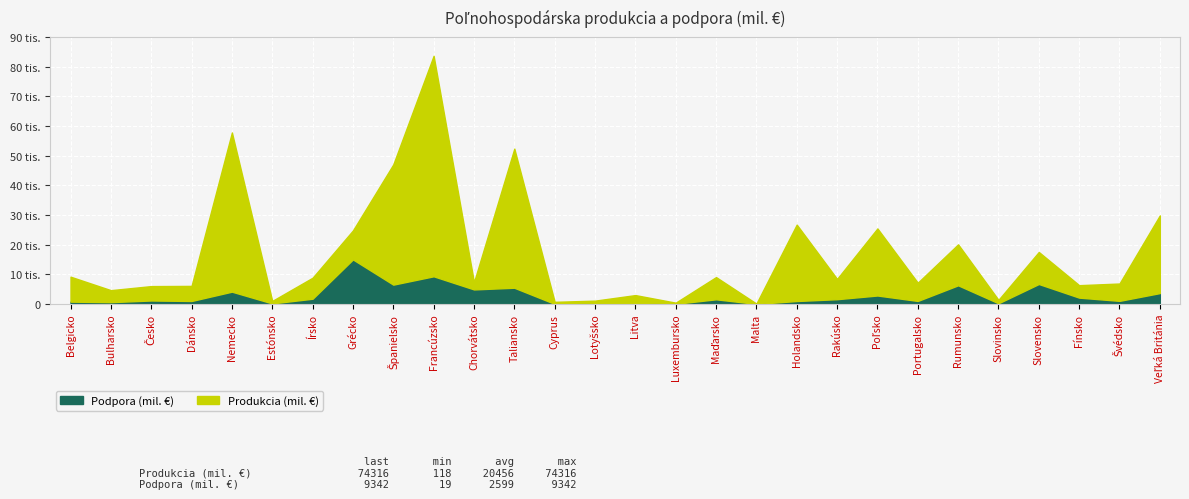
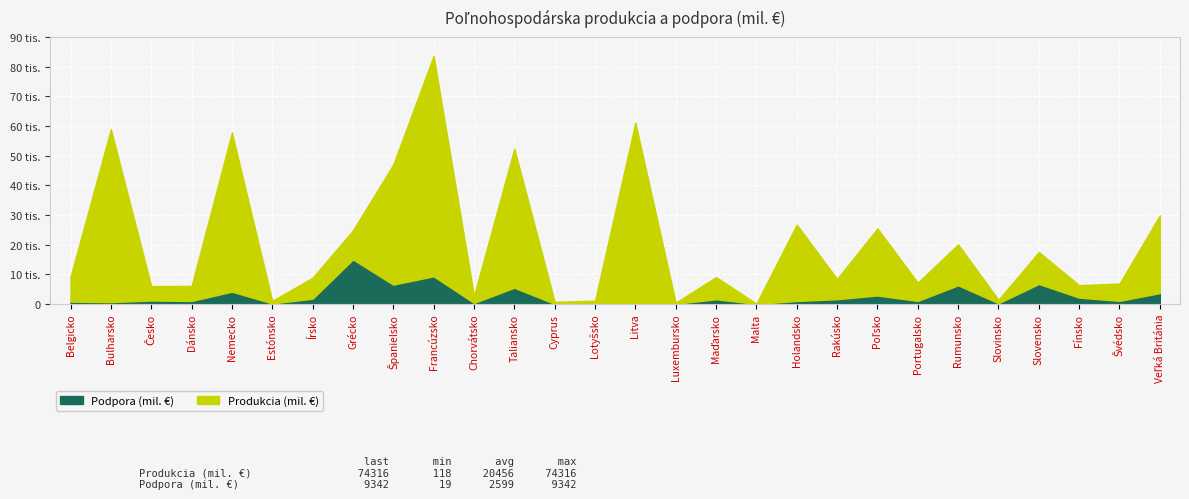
  {
    "Podpora (mil. €)": {
-     "Chorvátsko": "5 tis."
+     "Chorvátsko": "0 tis."
    },
    "Produkcia (mil. €)": {
      "Belgicko": "8 tis.",
-     "Bulharsko": "4 tis.",
+     "Bulharsko": "58 tis.",
      "Česko": "5 tis.",
      "Dánsko": "5 tis.",
      "Nemecko": "54 tis.",
      "Írsko": "7 tis.",
      "Grécko": "10 tis.",
      "Španielsko": "41 tis.",
      "Francúzsko": "74 tis.",
      "Chorvátsko": "2 tis.",
      "Taliansko": "47 tis.",
      "Lotyšsko": "1 tis.",
-     "Litva": "3 tis.",
+     "Litva": "61 tis.",
      "Maďarsko": "7 tis.",
      "Holandsko": "26 tis.",
      "Rakúsko": "7 tis.",
      "Poľsko": "23 tis.",
      "Portugalsko": "6 tis.",
      "Rumunsko": "14 tis.",
      "Slovinsko": "1 tis.",
      "Slovensko": "11 tis.",
      "Fínsko": "4 tis.",
      "Švédsko": "6 tis.",
      "Veľká Británia": "26 tis."
    }
  }
